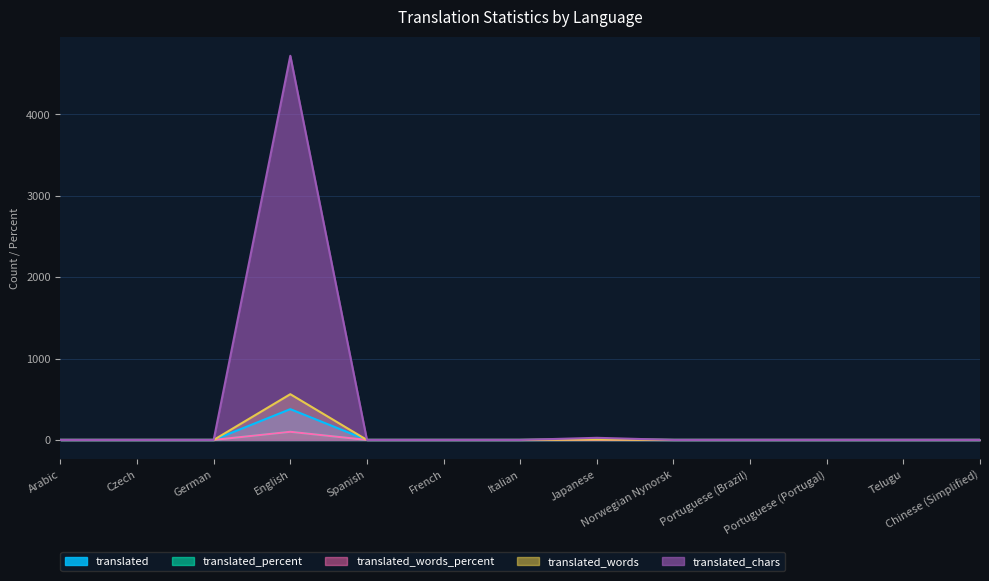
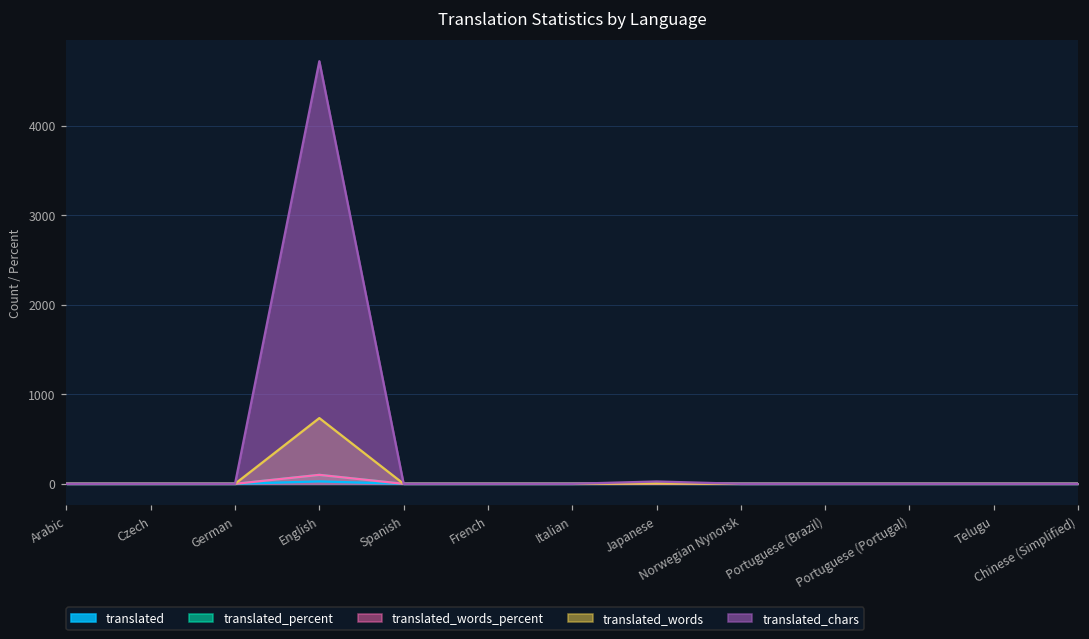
  {
    "translated": {
-     "English": 400
+     "English": 0
    },
    "translated_words": {
-     "English": 600
+     "English": 700
    }
  }
